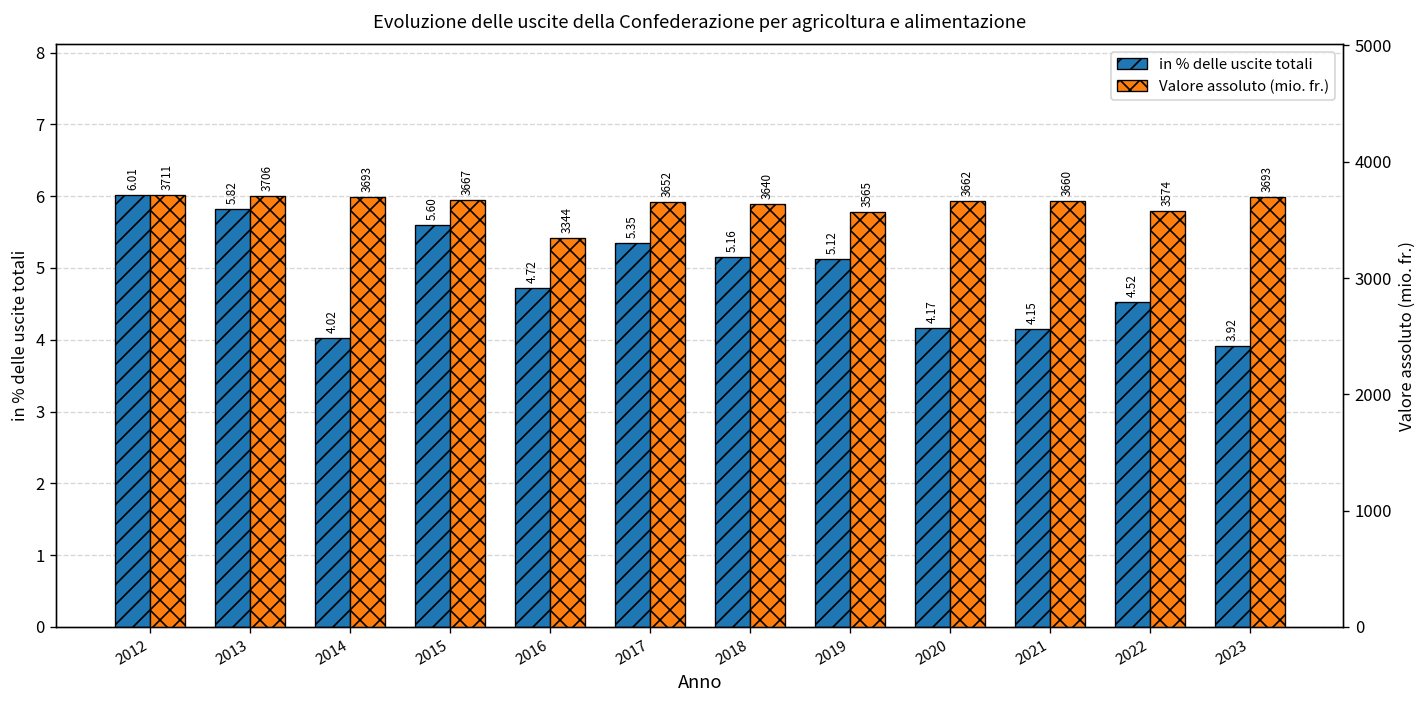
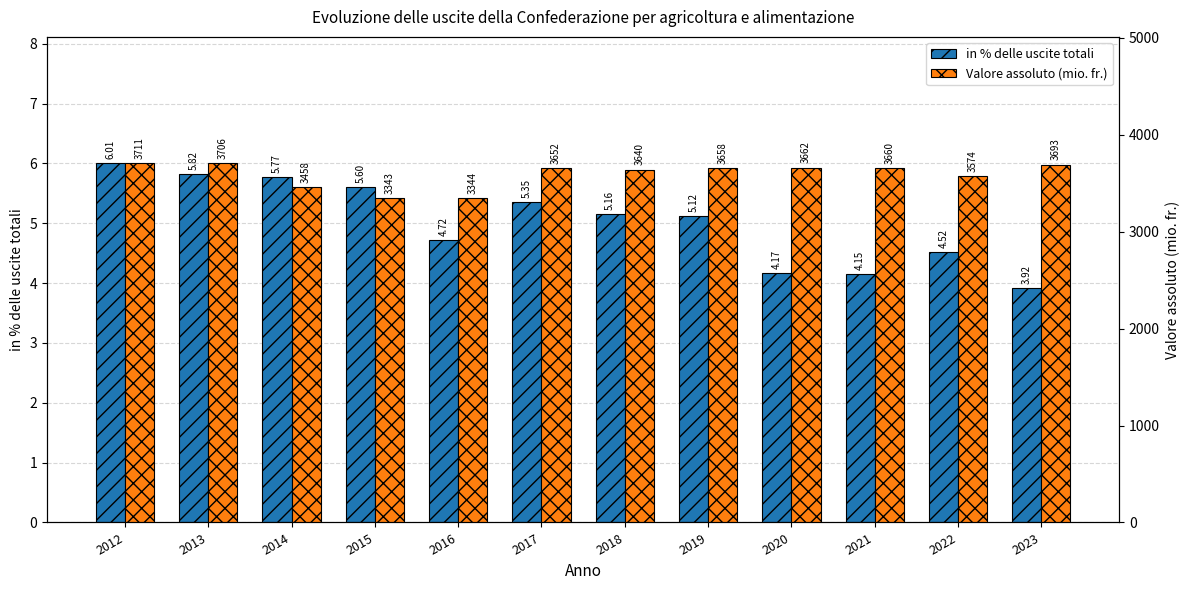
  {
    "in % delle uscite totali": {
      "2012": 6.01,
      "2013": 5.82,
-     "2014": 4.02,
+     "2014": 5.77,
      "2015": 5.60,
      "2016": 4.72,
      "2017": 5.35,
      "2018": 5.16,
      "2019": 5.12,
      "2020": 4.17,
      "2021": 4.15,
      "2022": 4.52,
      "2023": 3.92
    },
    "Valore assoluto (mio. fr.)": {
      "2012": 3711,
      "2013": 3706,
-     "2014": 3693,
-     "2015": 3667,
+     "2014": 3458,
+     "2015": 3343,
      "2016": 3344,
      "2017": 3652,
      "2018": 3640,
-     "2019": 3565,
+     "2019": 3658,
      "2020": 3662,
      "2021": 3660,
      "2022": 3574,
      "2023": 3693
    }
  }
